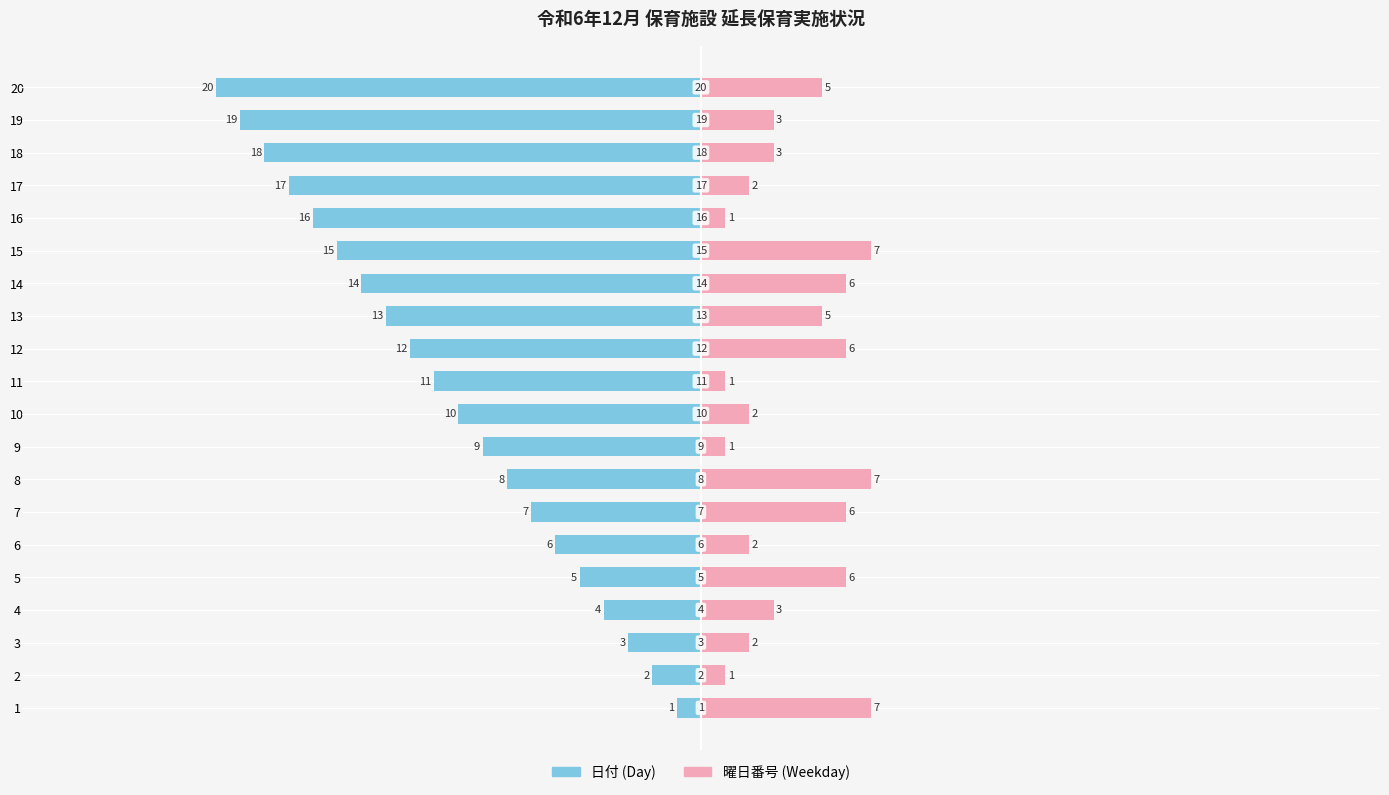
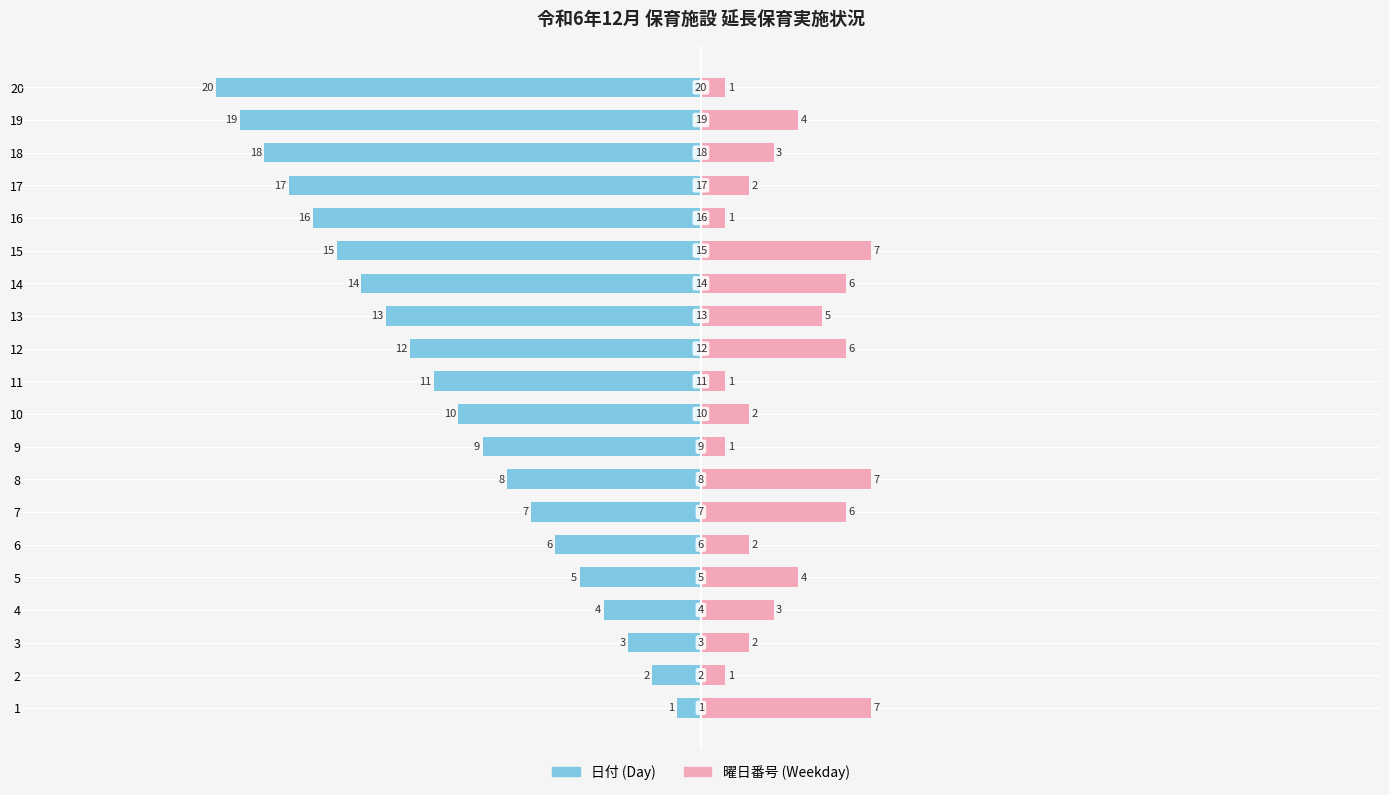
  {
    "曜日番号 (Weekday)": {
-     "20": 5,
-     "19": 3,
+     "20": 1,
+     "19": 4,
      "18": 3,
      "17": 2,
      "16": 1,
      "15": 7,
      "14": 6,
      "13": 5,
      "12": 6,
      "11": 1,
      "10": 2,
      "9": 1,
      "8": 7,
      "7": 6,
      "6": 2,
-     "5": 6,
+     "5": 4,
      "4": 3,
      "3": 2,
      "2": 1,
      "1": 7
    }
  }
